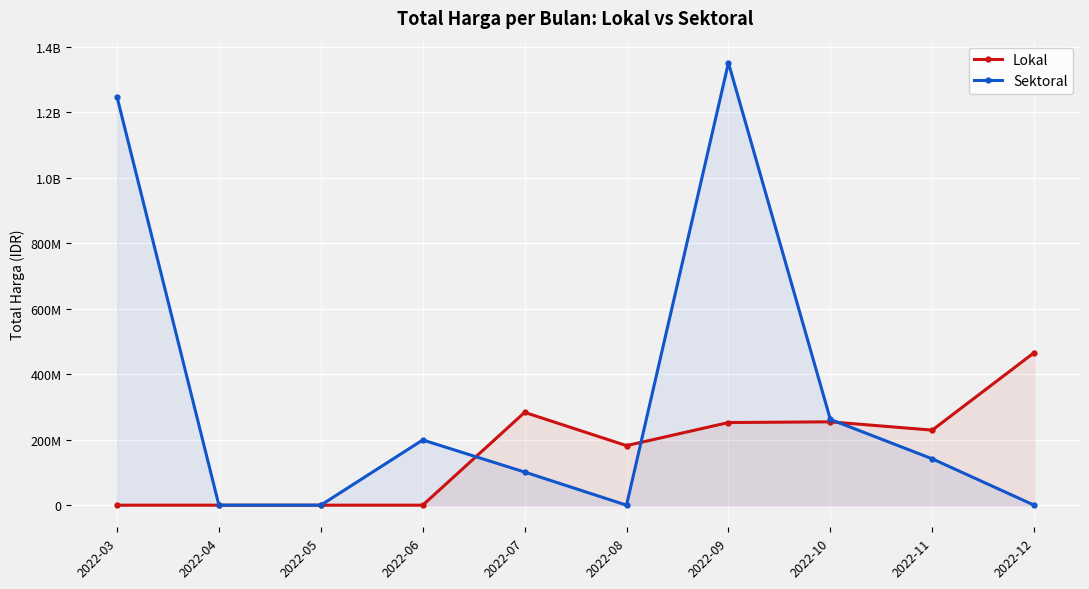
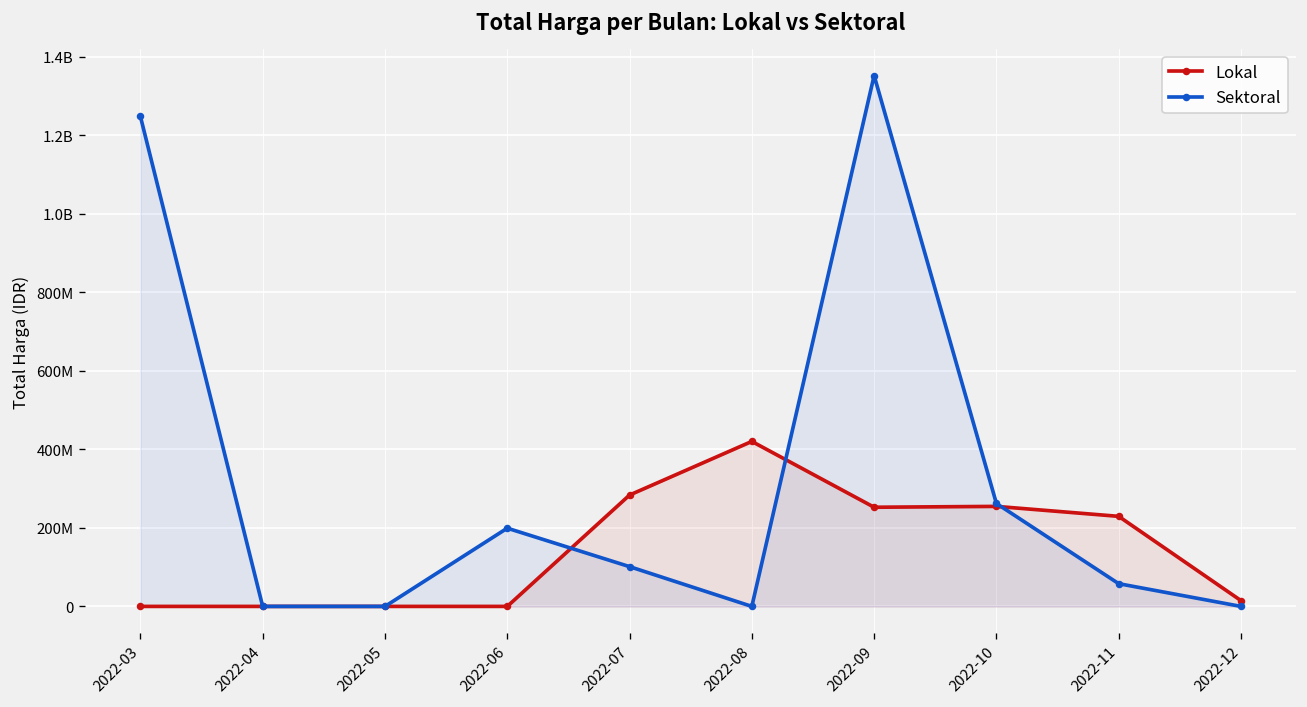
  {
    "Lokal": {
      "2022-03": 0,
      "2022-06": 0,
      "2022-07": 280000000,
-     "2022-08": 180000000,
+     "2022-08": 420000000,
      "2022-09": 250000000,
      "2022-11": 230000000,
-     "2022-12": 470000000
+     "2022-12": 10000000
    },
    "Sektoral": {
      "2022-03": 1250000000,
      "2022-06": 200000000,
      "2022-07": 100000000,
      "2022-08": 0,
      "2022-09": 1350000000,
-     "2022-11": 140000000,
+     "2022-11": 60000000,
      "2022-12": 0
    }
  }
